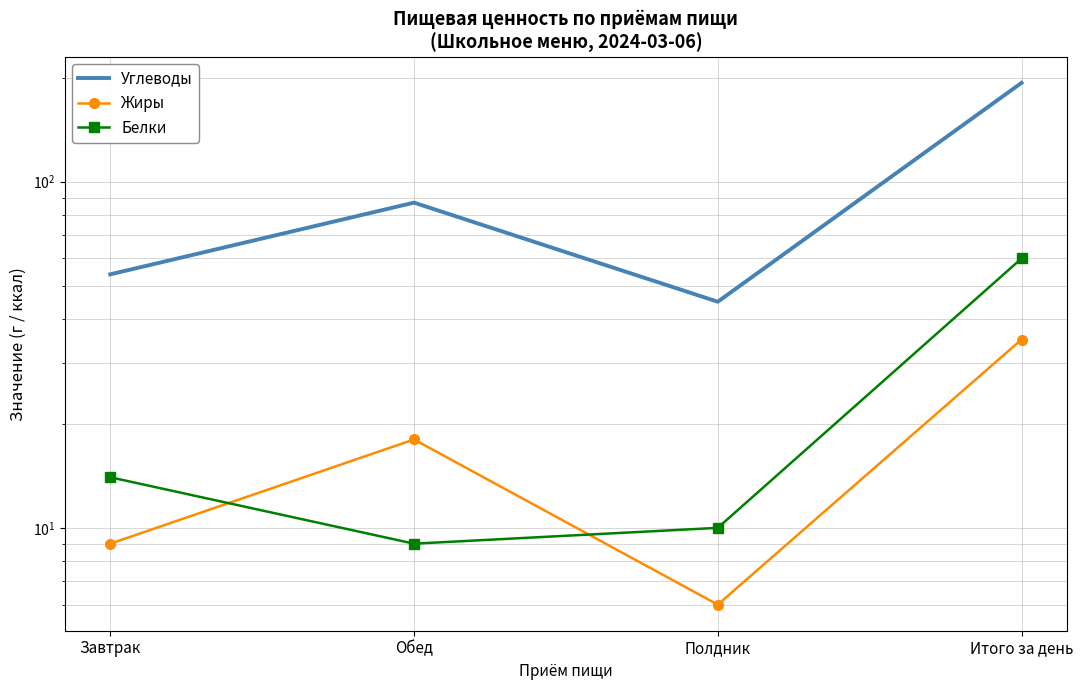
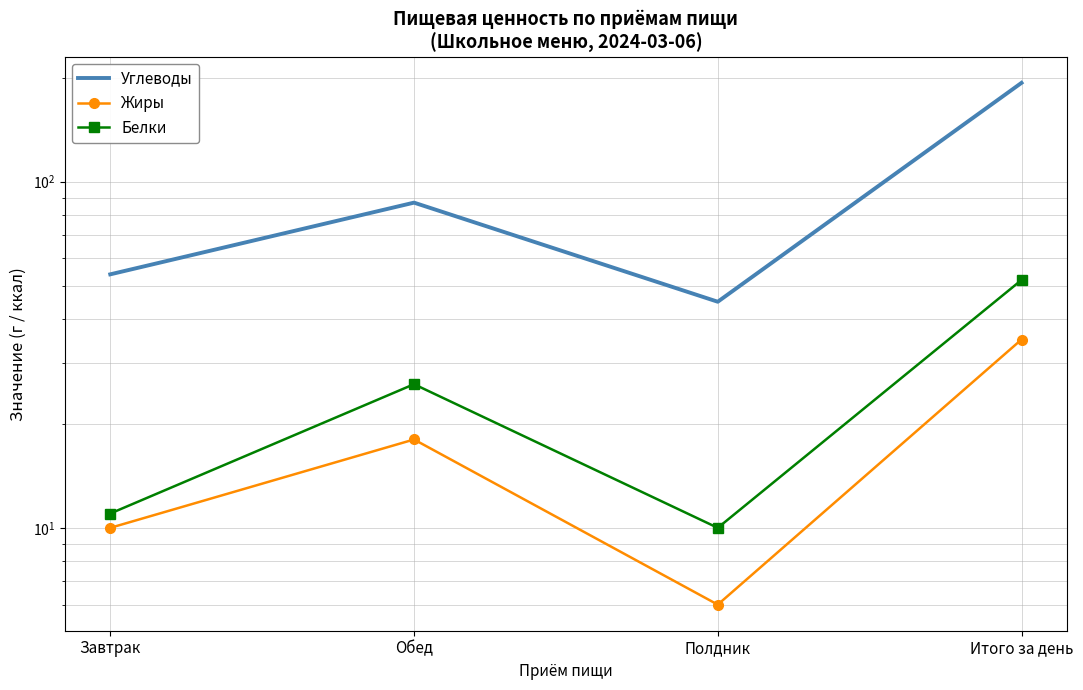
  {
    "Углеводы": {
      "Завтрак": 54,
      "Обед": 87,
      "Полдник": 45,
      "Итого за день": 190
    },
    "Жиры": {
-     "Завтрак": 9,
+     "Завтрак": 10,
      "Обед": 18,
      "Полдник": 6,
      "Итого за день": 35
    },
    "Белки": {
-     "Завтрак": 14,
-     "Обед": 9,
+     "Завтрак": 11,
+     "Обед": 26,
      "Полдник": 10,
-     "Итого за день": 60
+     "Итого за день": 52
    }
  }
